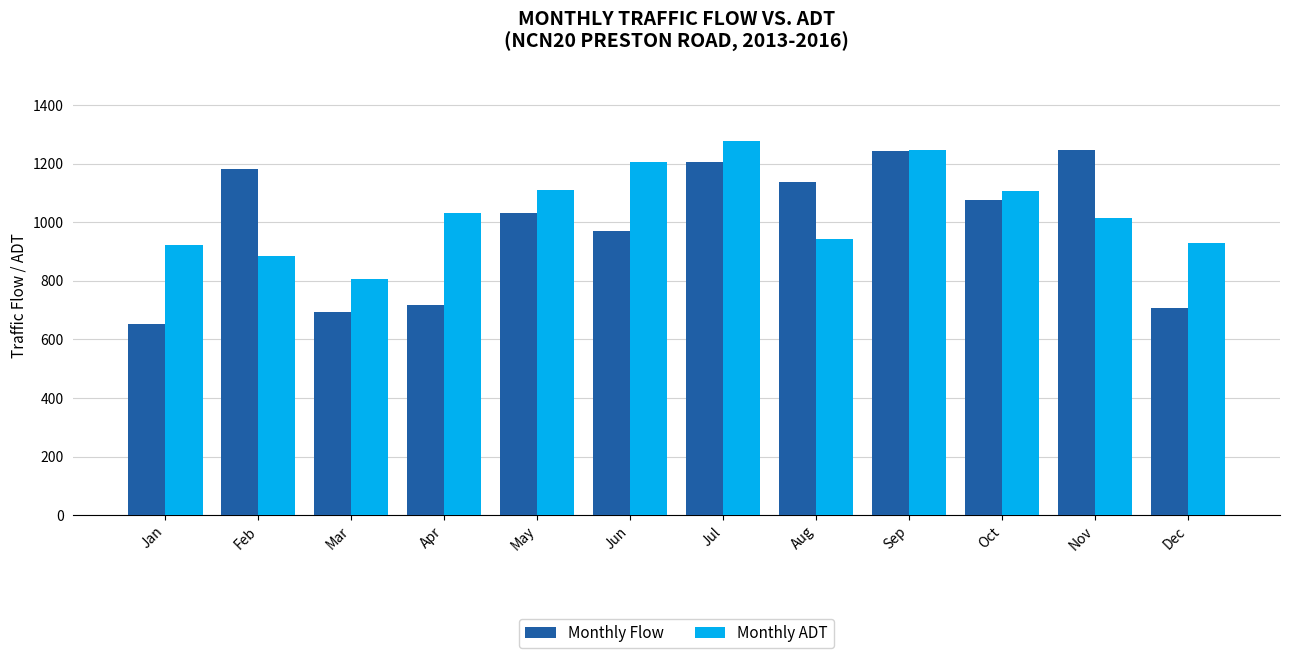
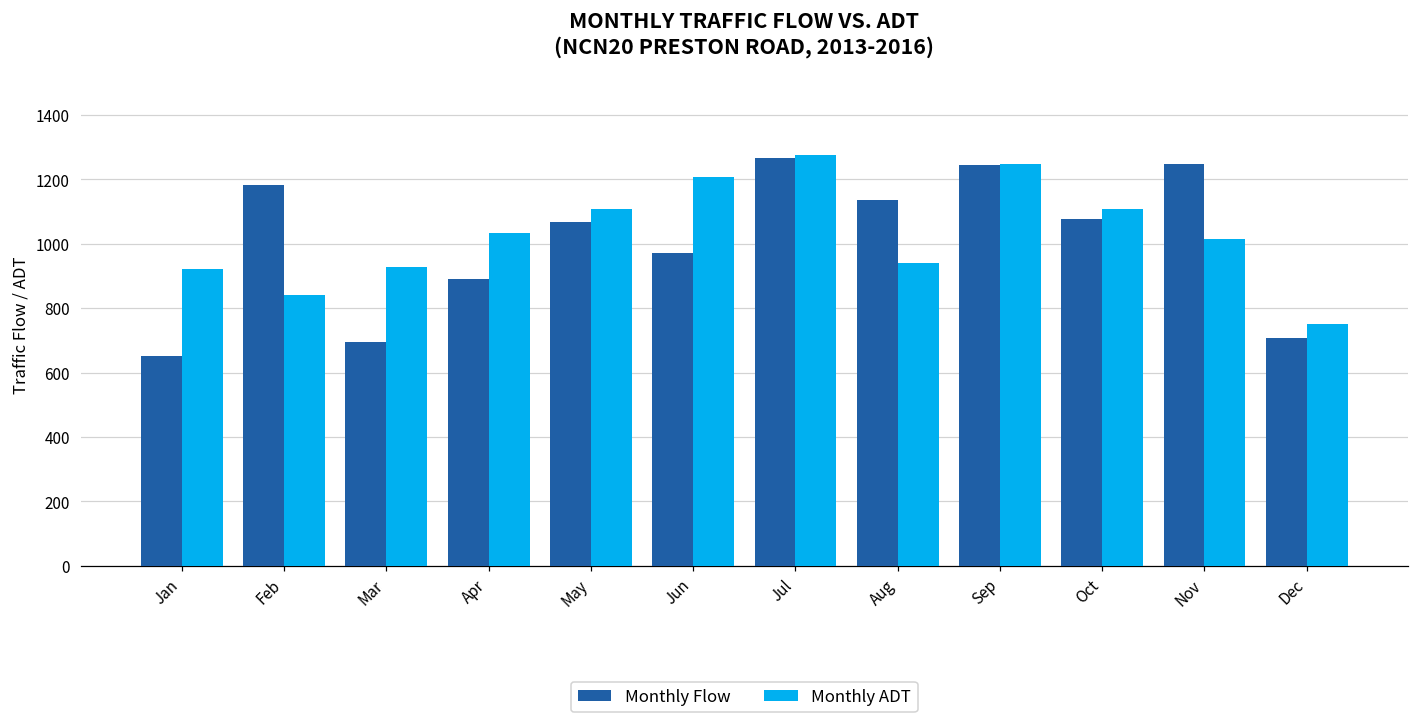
  {
    "Monthly Flow": {
      "Jan": 650,
      "Feb": 1180,
      "Mar": 690,
-     "Apr": 720,
-     "May": 1030,
+     "Apr": 890,
+     "May": 1070,
      "Jun": 970,
-     "Jul": 1210,
+     "Jul": 1270,
      "Aug": 1140,
      "Sep": 1240,
      "Oct": 1080,
      "Nov": 1250,
      "Dec": 710
    },
    "Monthly ADT": {
      "Jan": 920,
-     "Feb": 890,
-     "Mar": 800,
+     "Feb": 840,
+     "Mar": 930,
      "Apr": 1030,
      "May": 1110,
      "Jun": 1210,
      "Jul": 1280,
      "Aug": 940,
      "Sep": 1250,
      "Oct": 1110,
      "Nov": 1020,
-     "Dec": 930
+     "Dec": 750
    }
  }
